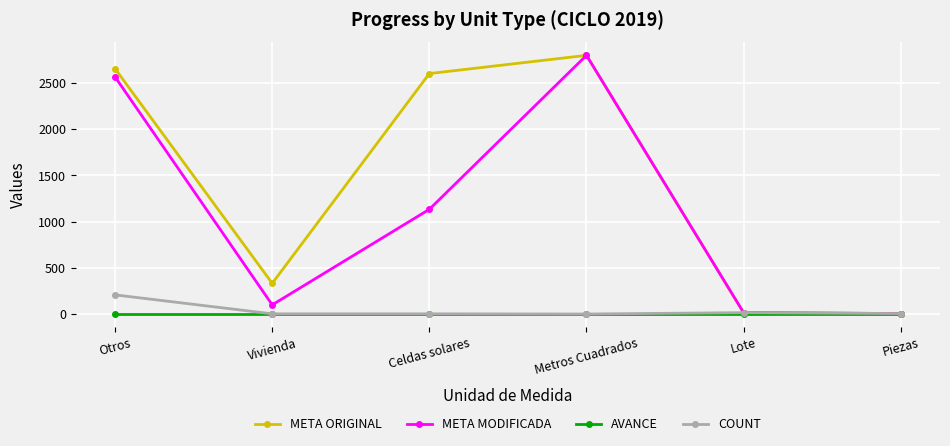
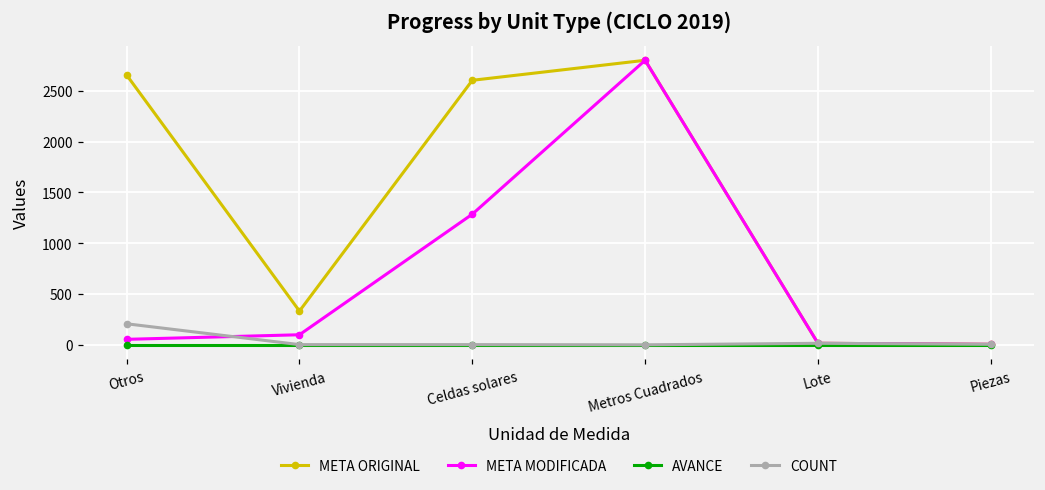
  {
    "META ORIGINAL": {
      "Otros": 2700,
      "Vivienda": 300,
      "Celdas solares": 2600
    },
    "META MODIFICADA": {
-     "Otros": 2600,
+     "Otros": 100,
      "Vivienda": 100,
-     "Celdas solares": 1100
+     "Celdas solares": 1300
    },
    "AVANCE": {
      "Otros": 0
    },
    "COUNT": {
      "Otros": 200
    }
  }
